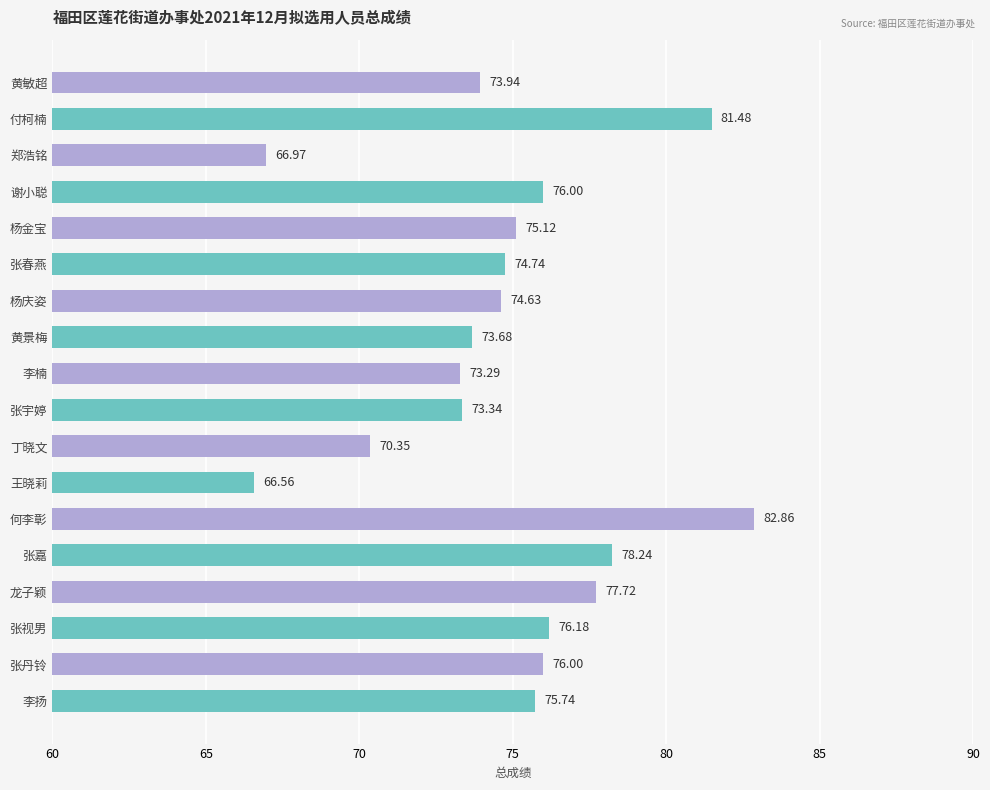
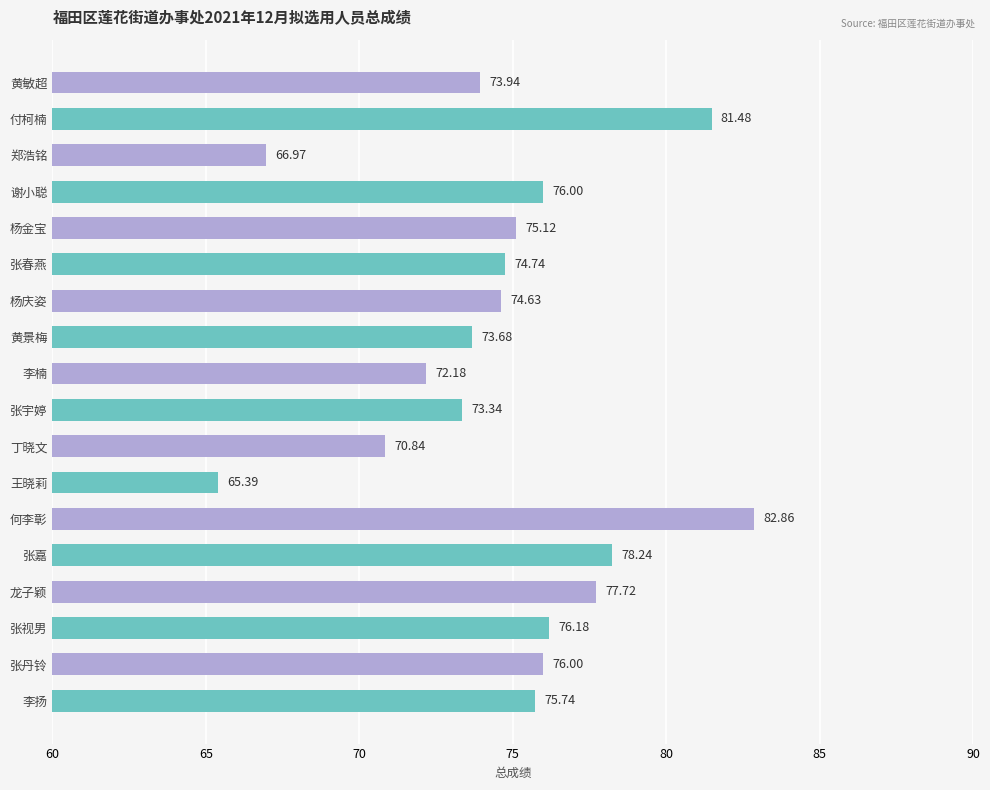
  {
    "黄敏超": 73.94,
    "付柯楠": 81.48,
    "郑浩铭": 66.97,
    "谢小聪": 76.00,
    "杨金宝": 75.12,
    "张春燕": 74.74,
    "杨庆姿": 74.63,
    "黄景梅": 73.68,
-   "李楠": 73.29,
+   "李楠": 72.18,
    "张宇婷": 73.34,
-   "丁晓文": 70.35,
-   "王晓莉": 66.56,
+   "丁晓文": 70.84,
+   "王晓莉": 65.39,
    "何李彰": 82.86,
    "张嘉": 78.24,
    "龙子颖": 77.72,
    "张视男": 76.18,
    "张丹铃": 76.00,
    "李扬": 75.74
  }
